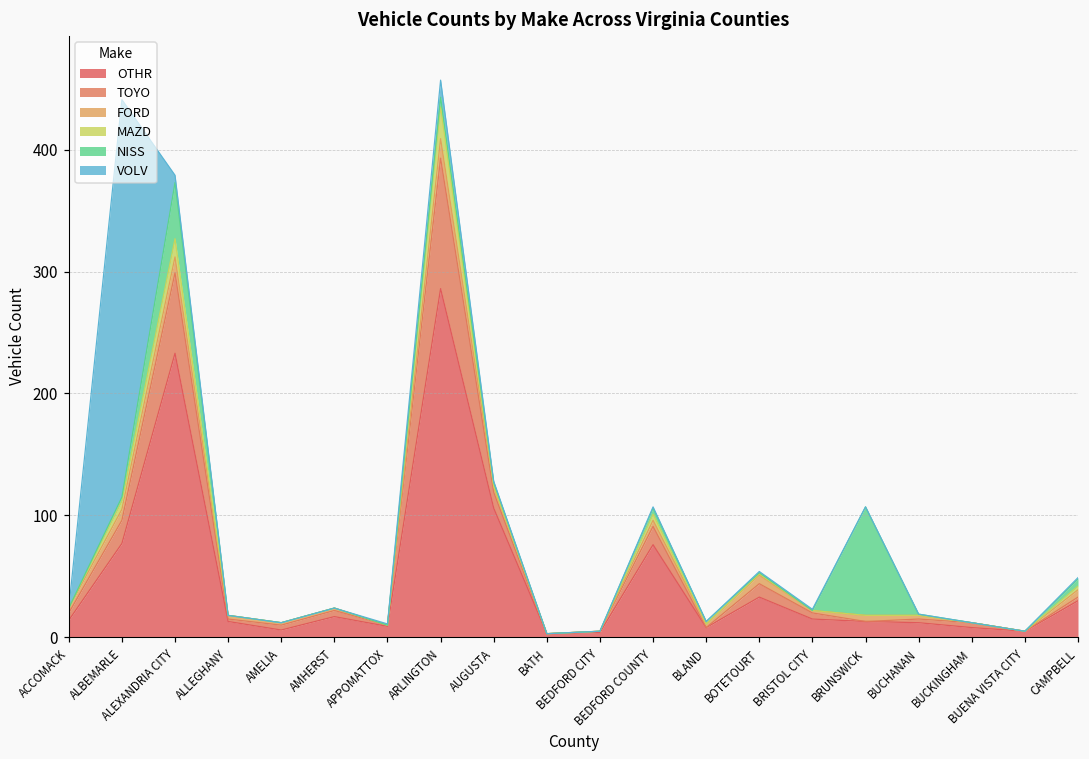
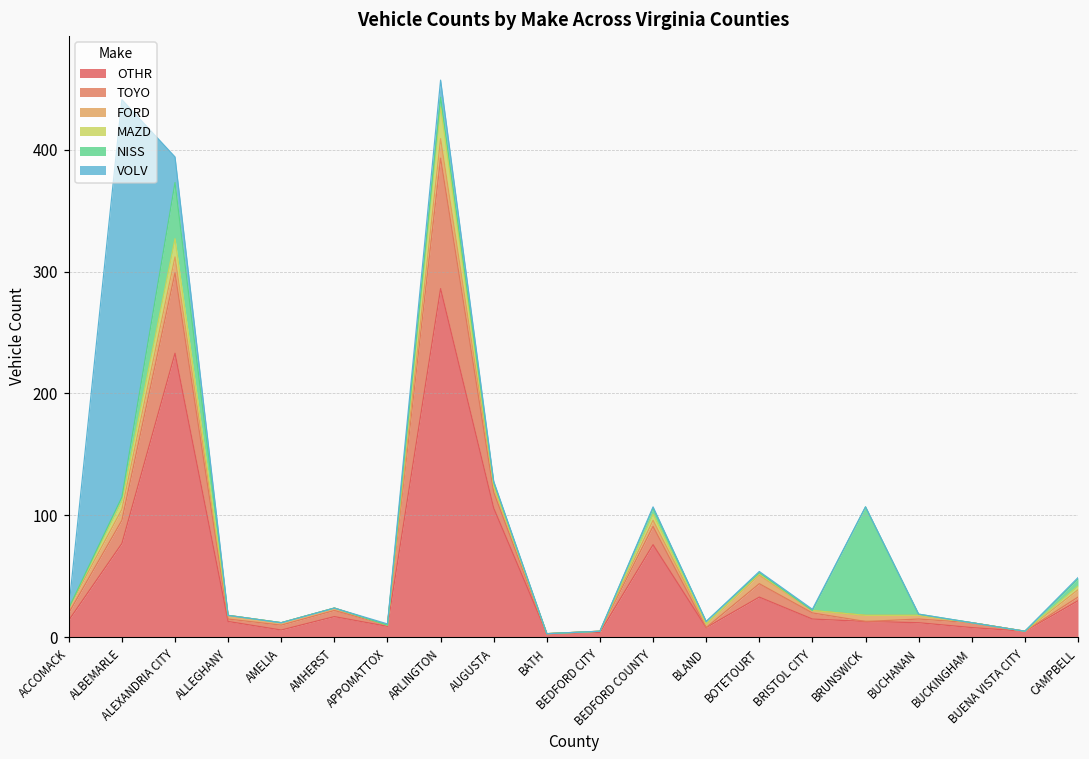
  {
    "NISS": {
      "ALBEMARLE": 3,
      "ALEXANDRIA CITY": 46,
      "ARLINGTON": 8
    },
    "VOLV": {
-     "ALEXANDRIA CITY": 6,
+     "ALEXANDRIA CITY": 21,
      "ARLINGTON": 14
    }
  }
